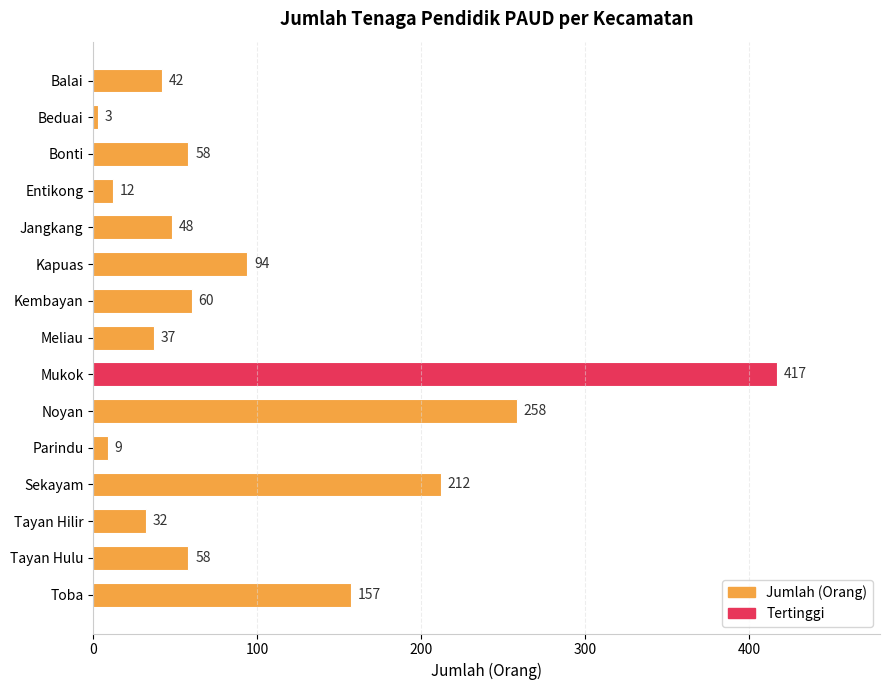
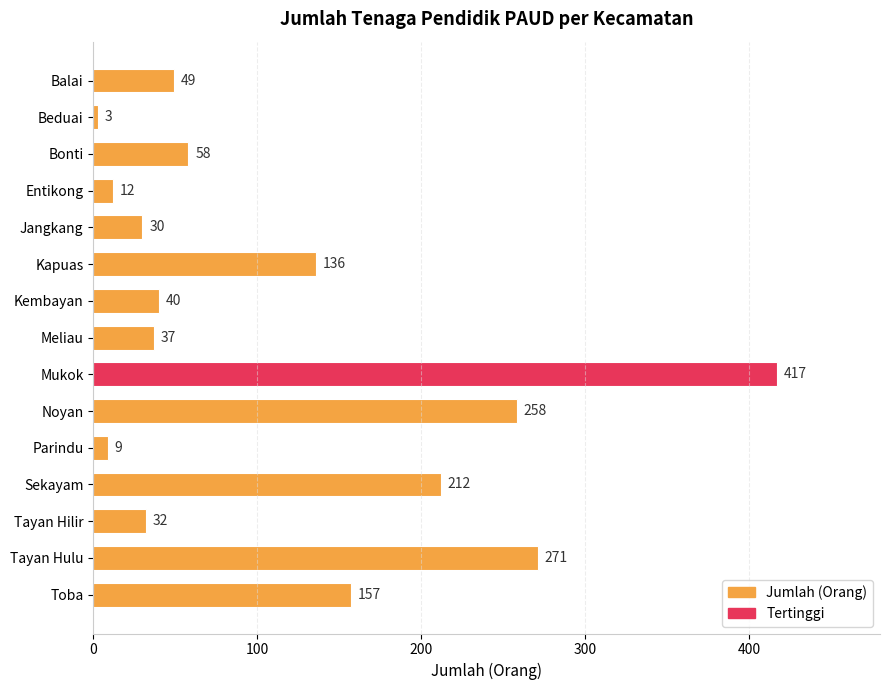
  {
-   "Balai": 42,
+   "Balai": 49,
    "Beduai": 3,
    "Bonti": 58,
    "Entikong": 12,
-   "Jangkang": 48,
-   "Kapuas": 94,
-   "Kembayan": 60,
+   "Jangkang": 30,
+   "Kapuas": 136,
+   "Kembayan": 40,
    "Meliau": 37,
    "Mukok": 417,
    "Noyan": 258,
    "Parindu": 9,
    "Sekayam": 212,
    "Tayan Hilir": 32,
-   "Tayan Hulu": 58,
+   "Tayan Hulu": 271,
    "Toba": 157
  }
